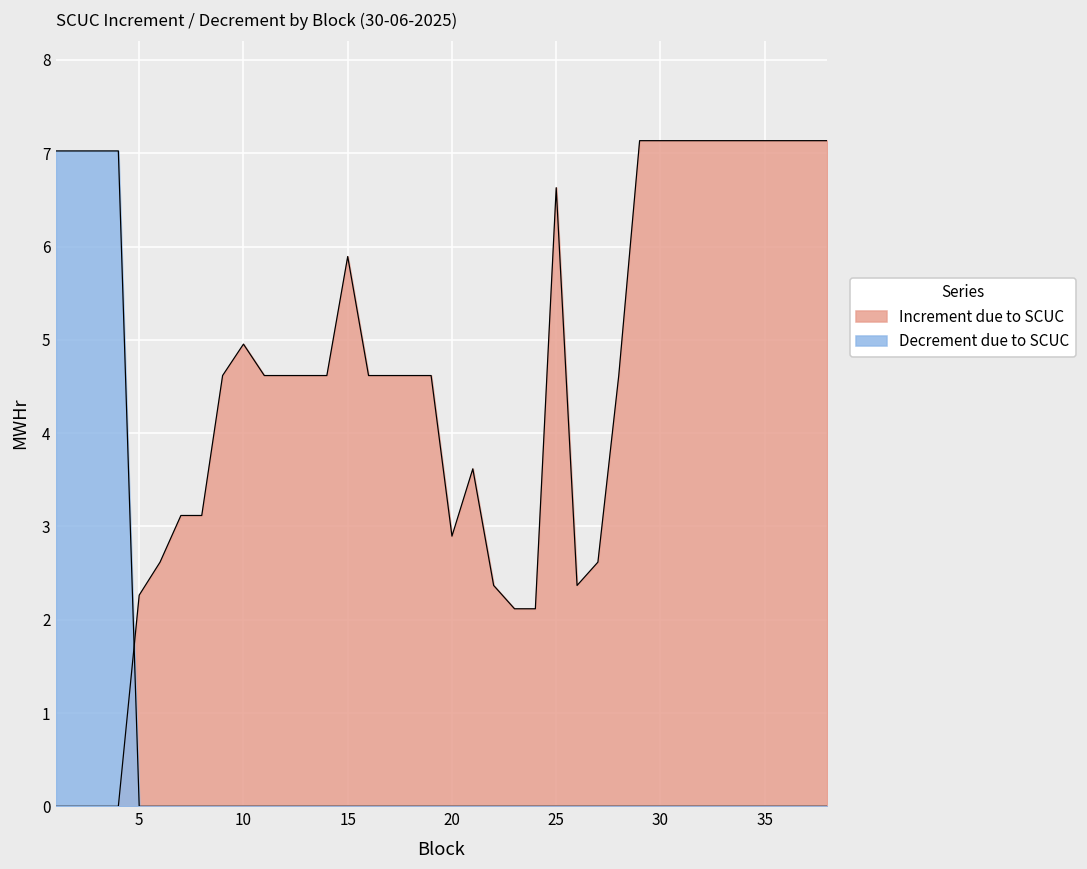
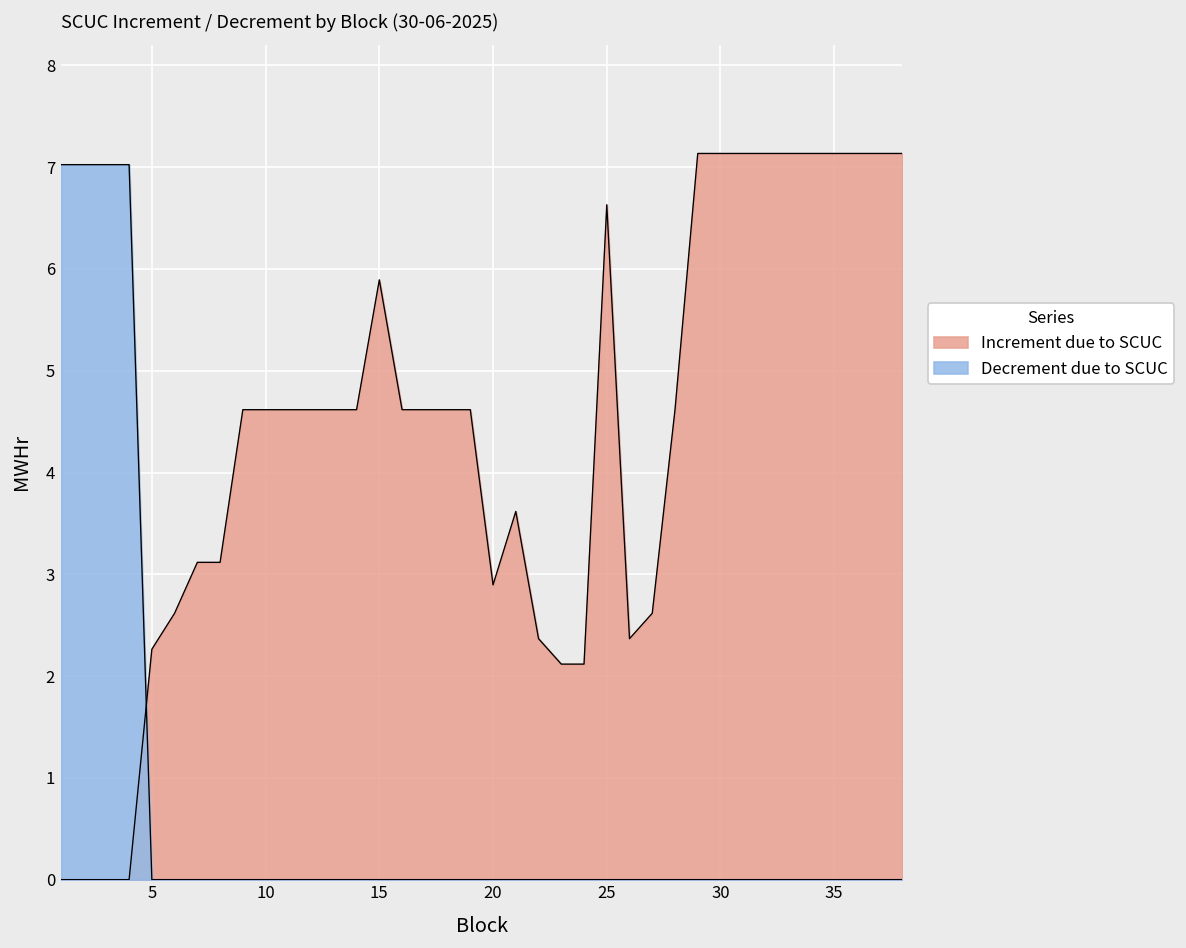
  {
    "Increment due to SCUC": {
      "5": 2.3,
-     "10": 5.0,
+     "10": 4.6,
      "15": 5.9,
      "20": 2.9,
      "25": 6.6,
      "30": 7.1,
      "35": 7.1
    },
    "Decrement due to SCUC": {
      "5": 0.0,
      "10": 0.0,
      "15": 0.0,
      "20": 0.0,
      "25": 0.0,
      "30": 0.0,
      "35": 0.0
    }
  }
